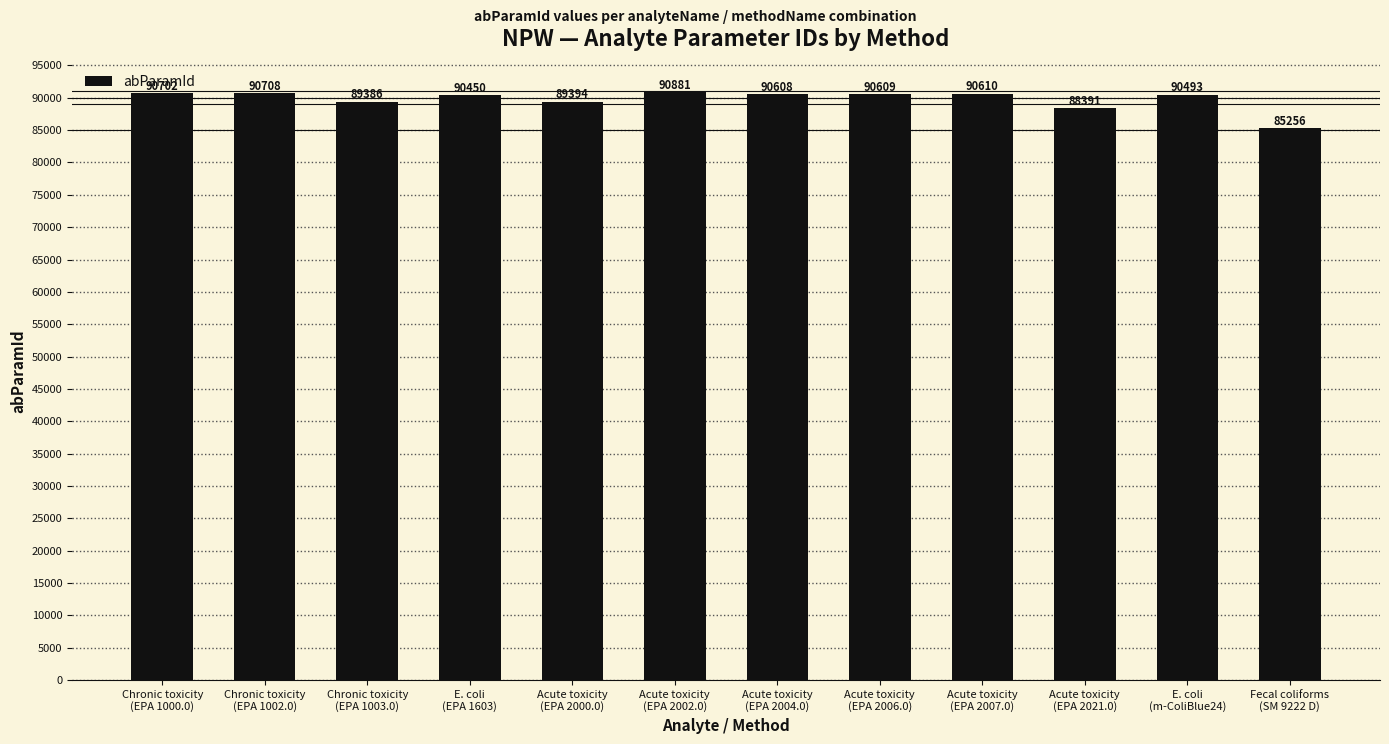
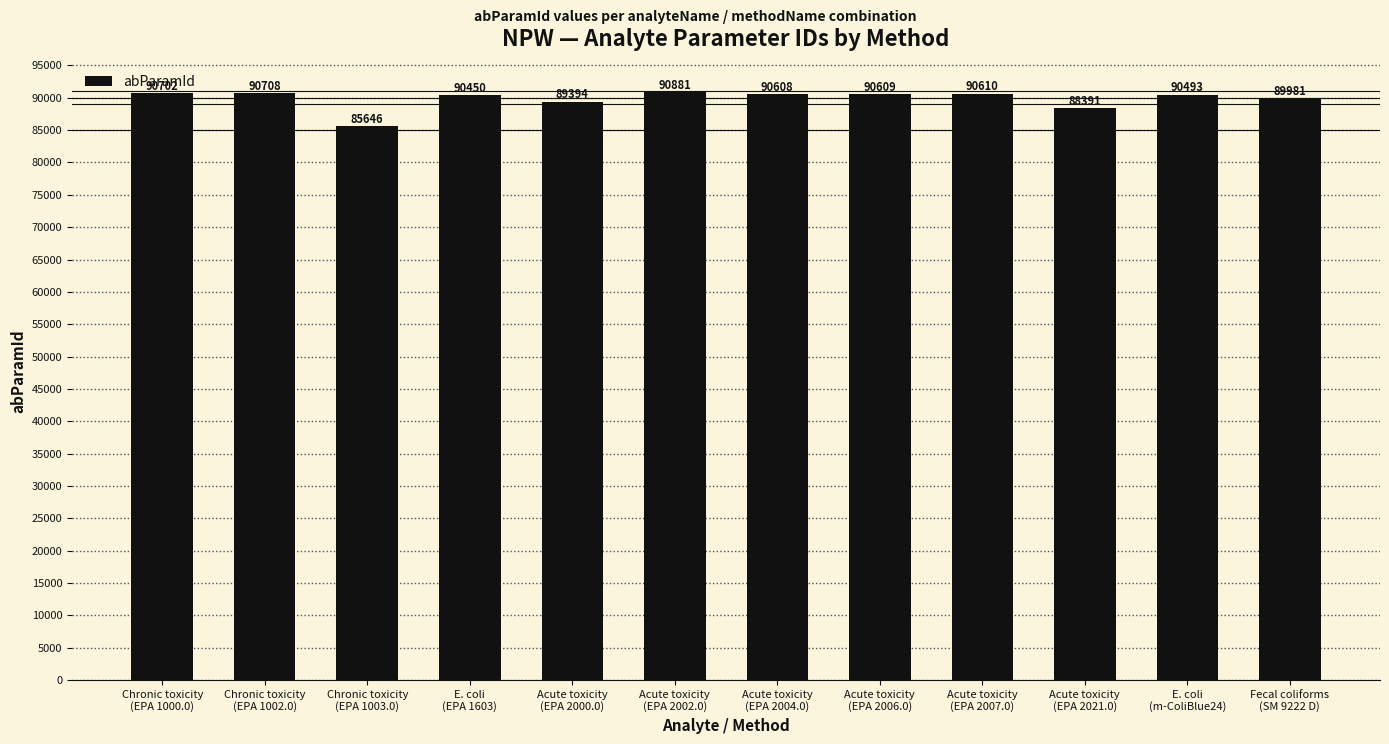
  {
    "Chronic toxicity (EPA 1000.0)": 90702,
    "Chronic toxicity (EPA 1002.0)": 90708,
-   "Chronic toxicity (EPA 1003.0)": 89386,
+   "Chronic toxicity (EPA 1003.0)": 85646,
    "E. coli (EPA 1603)": 90450,
    "Acute toxicity (EPA 2000.0)": 89394,
    "Acute toxicity (EPA 2002.0)": 90881,
    "Acute toxicity (EPA 2004.0)": 90608,
    "Acute toxicity (EPA 2006.0)": 90609,
    "Acute toxicity (EPA 2007.0)": 90610,
    "Acute toxicity (EPA 2021.0)": 88391,
    "E. coli (m-ColiBlue24)": 90493,
-   "Fecal coliforms (SM 9222 D)": 85256
+   "Fecal coliforms (SM 9222 D)": 89981
  }
